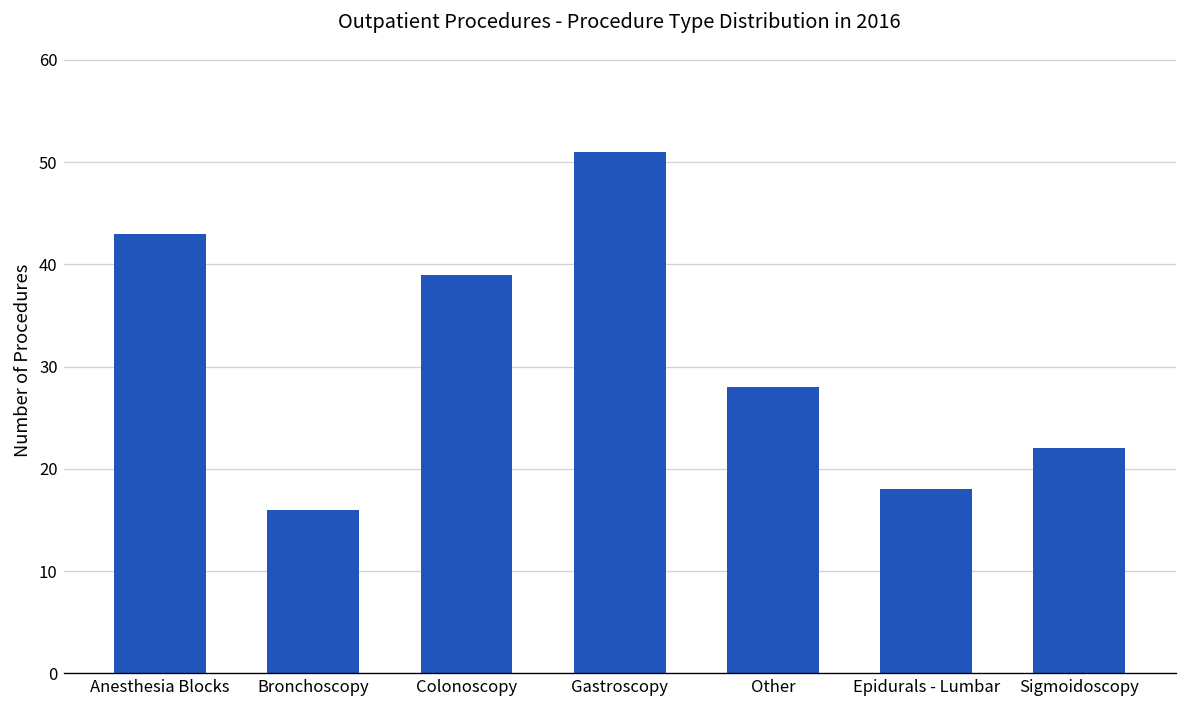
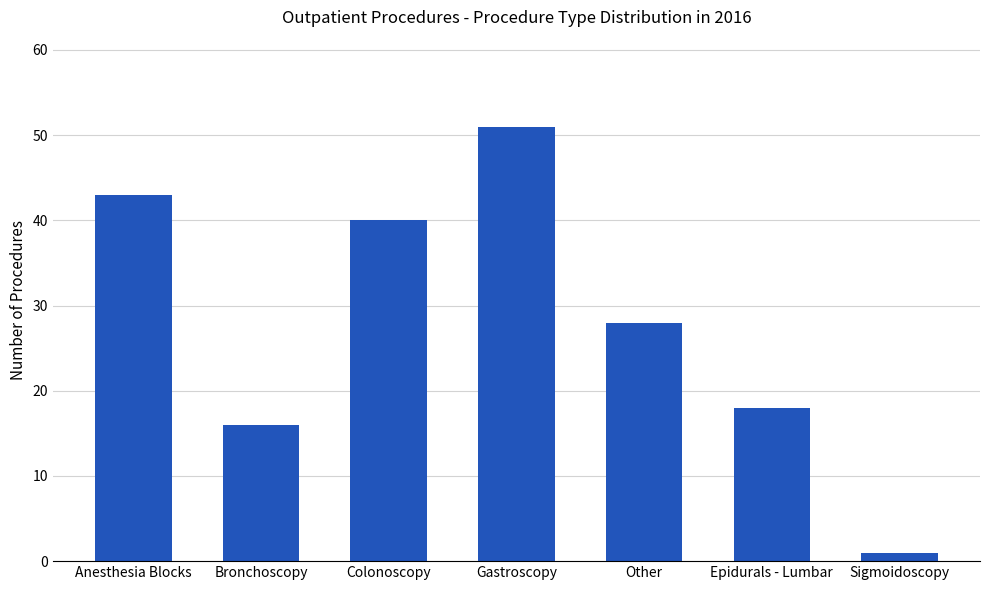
  {
    "Anesthesia Blocks": 43,
    "Bronchoscopy": 16,
-   "Colonoscopy": 39,
+   "Colonoscopy": 40,
    "Gastroscopy": 51,
    "Other": 28,
    "Epidurals - Lumbar": 18,
-   "Sigmoidoscopy": 22
+   "Sigmoidoscopy": 1
  }
